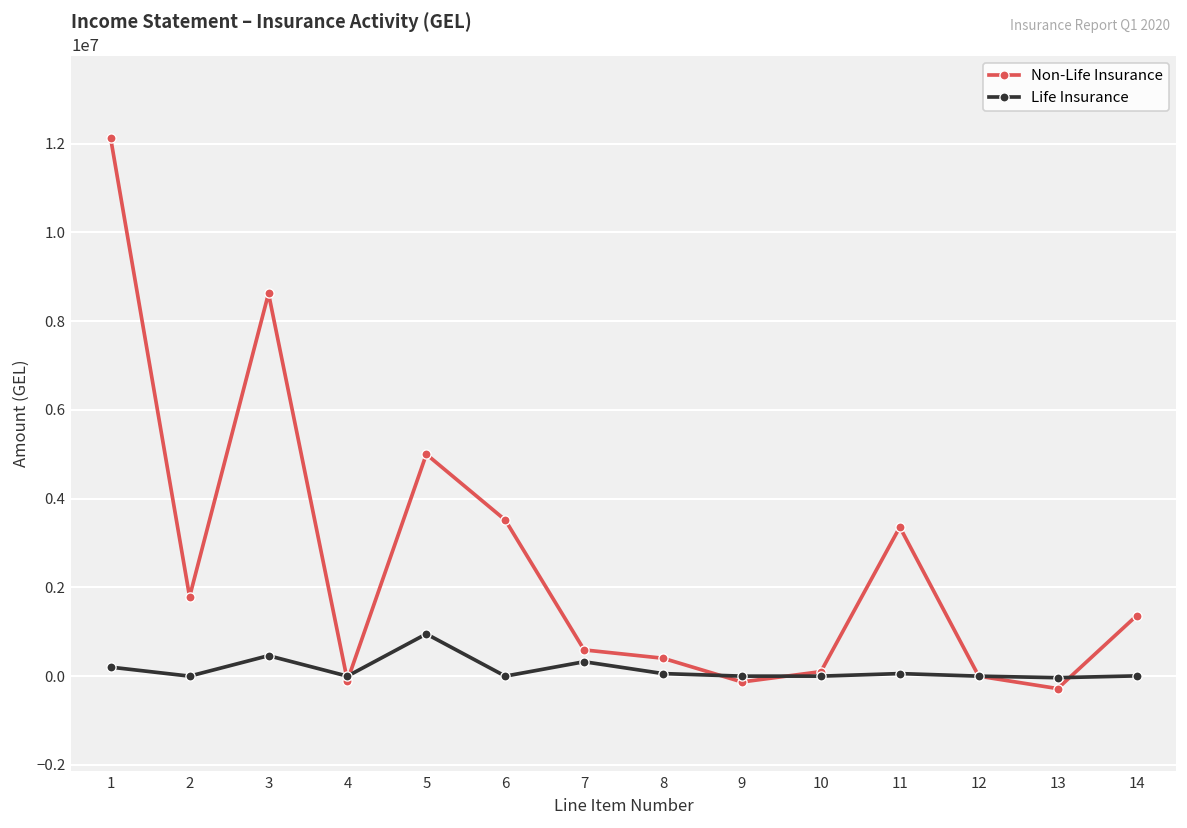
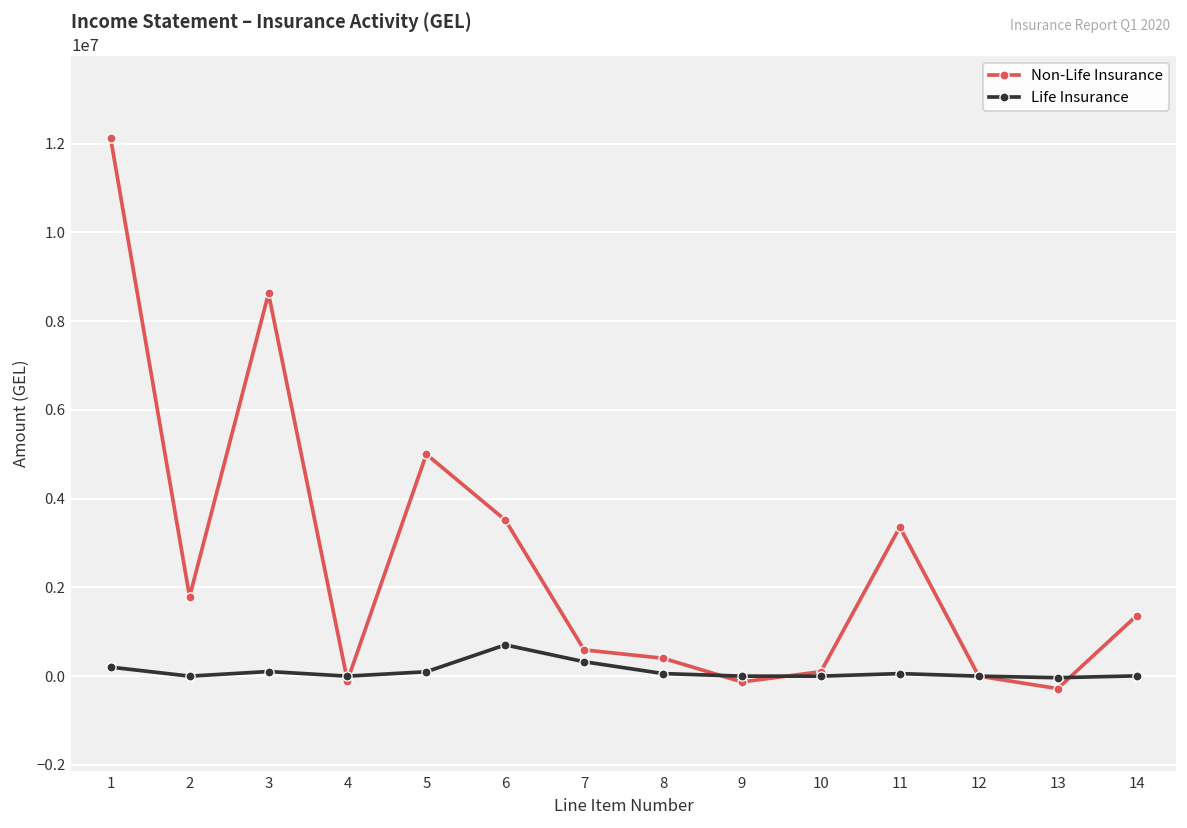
  {
    "Non-Life Insurance": {
      "1": 12100000,
      "2": 1800000,
      "3": 8600000,
      "4": -100000,
      "5": 5000000,
      "6": 3500000,
      "7": 600000,
      "8": 400000,
      "9": -100000,
      "10": 100000,
      "11": 3400000,
      "13": -300000,
      "14": 1400000
    },
    "Life Insurance": {
      "1": 200000,
      "2": 0,
-     "3": 500000,
+     "3": 100000,
      "4": 0,
-     "5": 1000000,
-     "6": 0,
+     "5": 100000,
+     "6": 700000,
      "7": 300000,
      "8": 100000,
      "9": 0,
      "10": 0,
      "11": 100000,
      "13": 0,
      "14": 0
    }
  }
